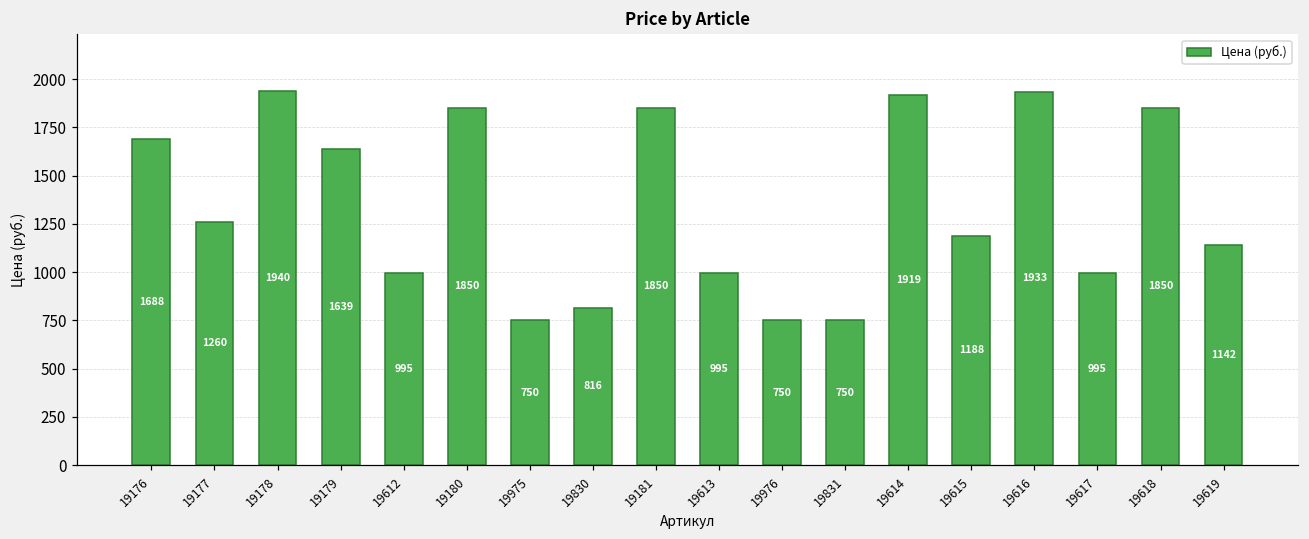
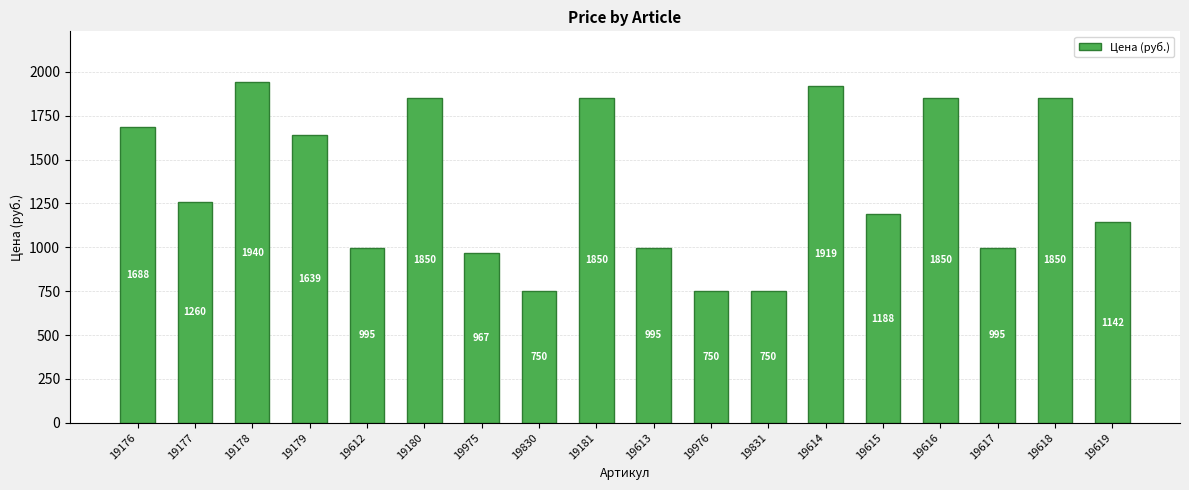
  {
    "19176": 1688,
    "19177": 1260,
    "19178": 1940,
    "19179": 1639,
    "19612": 995,
    "19180": 1850,
-   "19975": 750,
-   "19830": 816,
+   "19975": 967,
+   "19830": 750,
    "19181": 1850,
    "19613": 995,
    "19976": 750,
    "19831": 750,
    "19614": 1919,
    "19615": 1188,
-   "19616": 1933,
+   "19616": 1850,
    "19617": 995,
    "19618": 1850,
    "19619": 1142
  }
